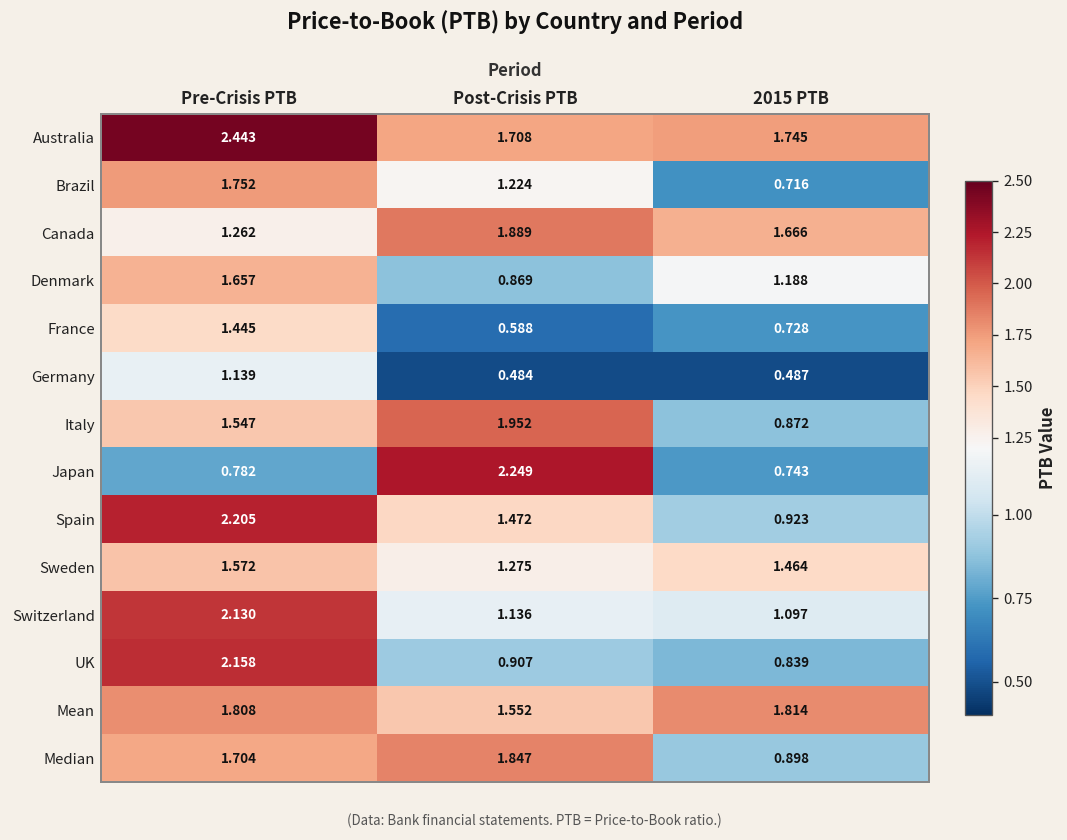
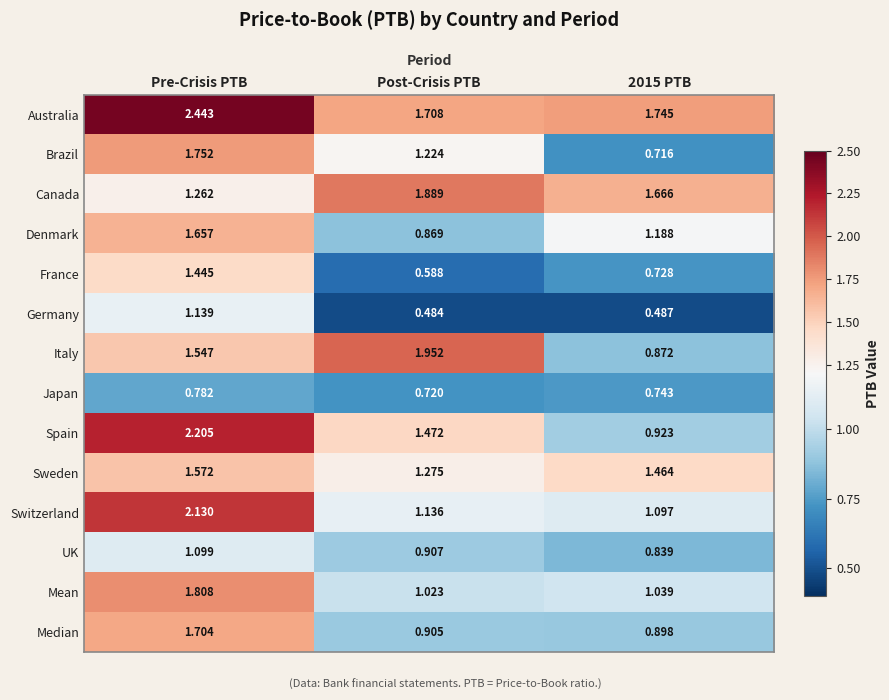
  {
    "Australia": {
      "Pre-Crisis PTB": 2.443,
      "Post-Crisis PTB": 1.708,
      "2015 PTB": 1.745
    },
    "Brazil": {
      "Pre-Crisis PTB": 1.752,
      "Post-Crisis PTB": 1.224,
      "2015 PTB": 0.716
    },
    "Canada": {
      "Pre-Crisis PTB": 1.262,
      "Post-Crisis PTB": 1.889,
      "2015 PTB": 1.666
    },
    "Denmark": {
      "Pre-Crisis PTB": 1.657,
      "Post-Crisis PTB": 0.869,
      "2015 PTB": 1.188
    },
    "France": {
      "Pre-Crisis PTB": 1.445,
      "Post-Crisis PTB": 0.588,
      "2015 PTB": 0.728
    },
    "Germany": {
      "Pre-Crisis PTB": 1.139,
      "Post-Crisis PTB": 0.484,
      "2015 PTB": 0.487
    },
    "Italy": {
      "Pre-Crisis PTB": 1.547,
      "Post-Crisis PTB": 1.952,
      "2015 PTB": 0.872
    },
    "Japan": {
      "Pre-Crisis PTB": 0.782,
-     "Post-Crisis PTB": 2.249,
+     "Post-Crisis PTB": 0.720,
      "2015 PTB": 0.743
    },
    "Spain": {
      "Pre-Crisis PTB": 2.205,
      "Post-Crisis PTB": 1.472,
      "2015 PTB": 0.923
    },
    "Sweden": {
      "Pre-Crisis PTB": 1.572,
      "Post-Crisis PTB": 1.275,
      "2015 PTB": 1.464
    },
    "Switzerland": {
      "Pre-Crisis PTB": 2.130,
      "Post-Crisis PTB": 1.136,
      "2015 PTB": 1.097
    },
    "UK": {
-     "Pre-Crisis PTB": 2.158,
+     "Pre-Crisis PTB": 1.099,
      "Post-Crisis PTB": 0.907,
      "2015 PTB": 0.839
    },
    "Mean": {
      "Pre-Crisis PTB": 1.808,
-     "Post-Crisis PTB": 1.552,
-     "2015 PTB": 1.814
+     "Post-Crisis PTB": 1.023,
+     "2015 PTB": 1.039
    },
    "Median": {
      "Pre-Crisis PTB": 1.704,
-     "Post-Crisis PTB": 1.847,
+     "Post-Crisis PTB": 0.905,
      "2015 PTB": 0.898
    }
  }
